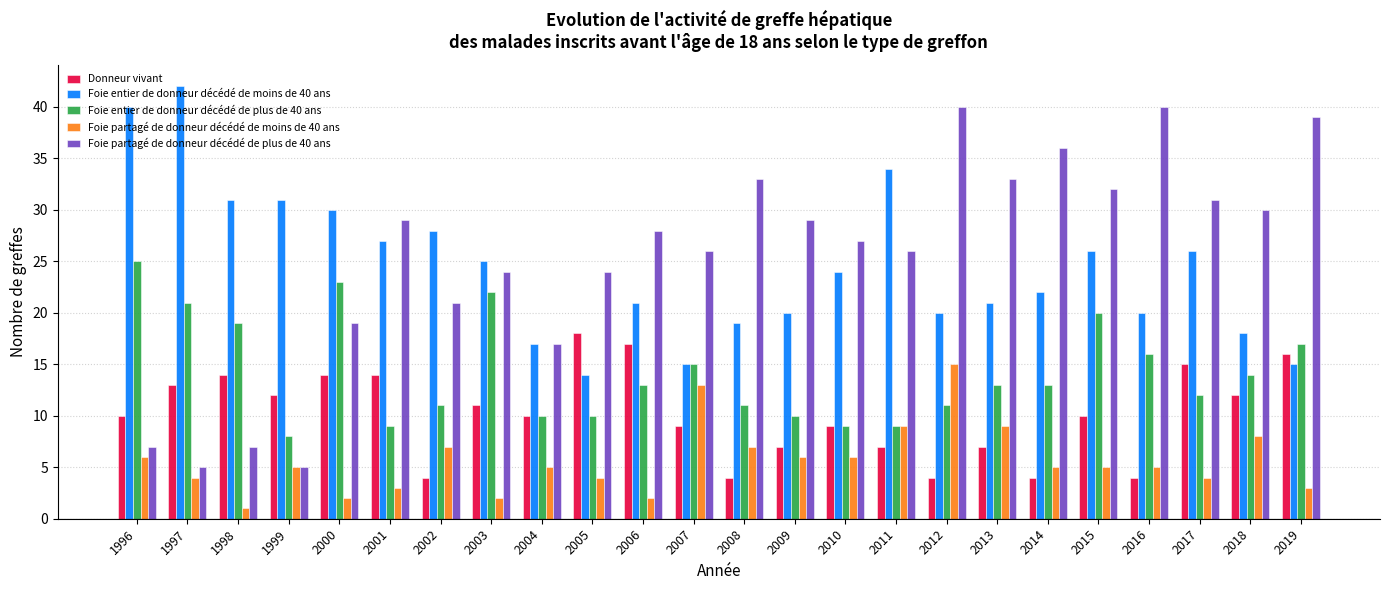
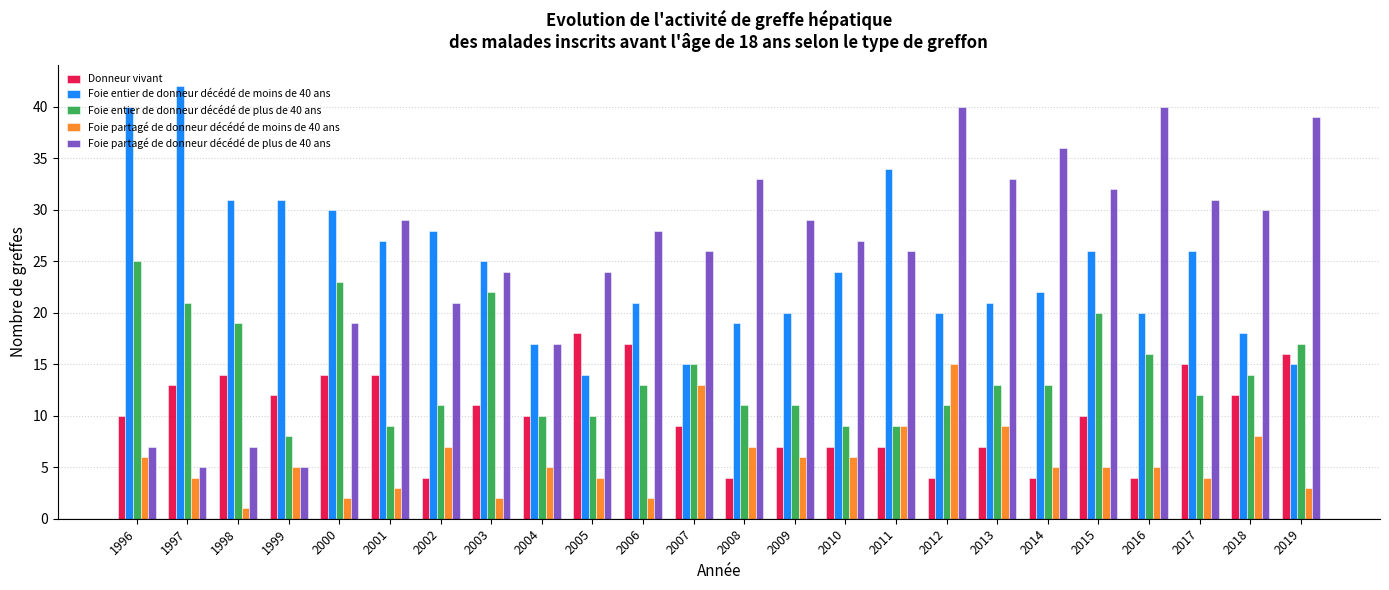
  {
    "Donneur vivant": {
      "1996": 10,
      "1997": 13,
      "1998": 14,
      "1999": 12,
      "2000": 14,
      "2001": 14,
      "2002": 4,
      "2003": 11,
      "2004": 10,
      "2005": 18,
      "2006": 17,
      "2007": 9,
      "2008": 4,
      "2009": 7,
-     "2010": 9,
+     "2010": 7,
      "2011": 7,
      "2012": 4,
      "2013": 7,
      "2014": 4,
      "2015": 10,
      "2016": 4,
      "2017": 15,
      "2018": 12,
      "2019": 16
    },
    "Foie entier de donneur décédé de moins de 40 ans": {
      "1996": 40,
      "1997": 42,
      "1998": 31,
      "1999": 31,
      "2000": 30,
      "2001": 27,
      "2002": 28,
      "2003": 25,
      "2004": 17,
      "2005": 14,
      "2006": 21,
      "2007": 15,
      "2008": 19,
      "2009": 20,
      "2010": 24,
      "2011": 34,
      "2012": 20,
      "2013": 21,
      "2014": 22,
      "2015": 26,
      "2016": 20,
      "2017": 26,
      "2018": 18,
      "2019": 15
    },
    "Foie entier de donneur décédé de plus de 40 ans": {
      "1996": 25,
      "1997": 21,
      "1998": 19,
      "1999": 8,
      "2000": 23,
      "2001": 9,
      "2002": 11,
      "2003": 22,
      "2004": 10,
      "2005": 10,
      "2006": 13,
      "2007": 15,
      "2008": 11,
-     "2009": 10,
+     "2009": 11,
      "2010": 9,
      "2011": 9,
      "2012": 11,
      "2013": 13,
      "2014": 13,
      "2015": 20,
      "2016": 16,
      "2017": 12,
      "2018": 14,
      "2019": 17
    },
    "Foie partagé de donneur décédé de moins de 40 ans": {
      "1996": 6,
      "1997": 4,
      "1998": 1,
      "1999": 5,
      "2000": 2,
      "2001": 3,
      "2002": 7,
      "2003": 2,
      "2004": 5,
      "2005": 4,
      "2006": 2,
      "2007": 13,
      "2008": 7,
      "2009": 6,
      "2010": 6,
      "2011": 9,
      "2012": 15,
      "2013": 9,
      "2014": 5,
      "2015": 5,
      "2016": 5,
      "2017": 4,
      "2018": 8,
      "2019": 3
    },
    "Foie partagé de donneur décédé de plus de 40 ans": {
      "1996": 7,
      "1997": 5,
      "1998": 7,
      "1999": 5,
      "2000": 19,
      "2001": 29,
      "2002": 21,
      "2003": 24,
      "2004": 17,
      "2005": 24,
      "2006": 28,
      "2007": 26,
      "2008": 33,
      "2009": 29,
      "2010": 27,
      "2011": 26,
      "2012": 40,
      "2013": 33,
      "2014": 36,
      "2015": 32,
      "2016": 40,
      "2017": 31,
      "2018": 30,
      "2019": 39
    }
  }
